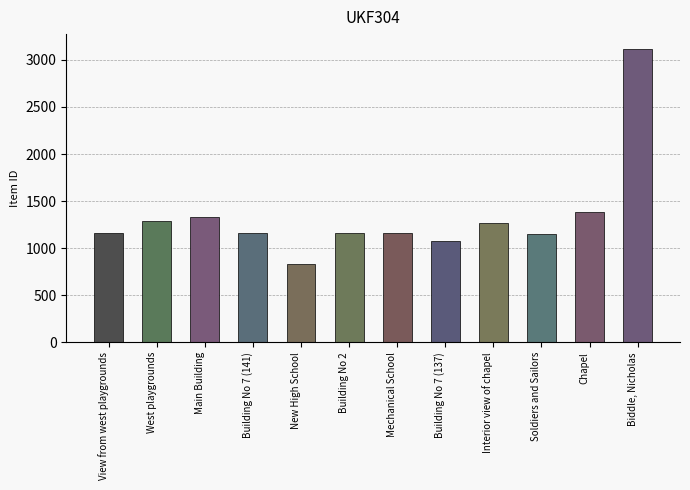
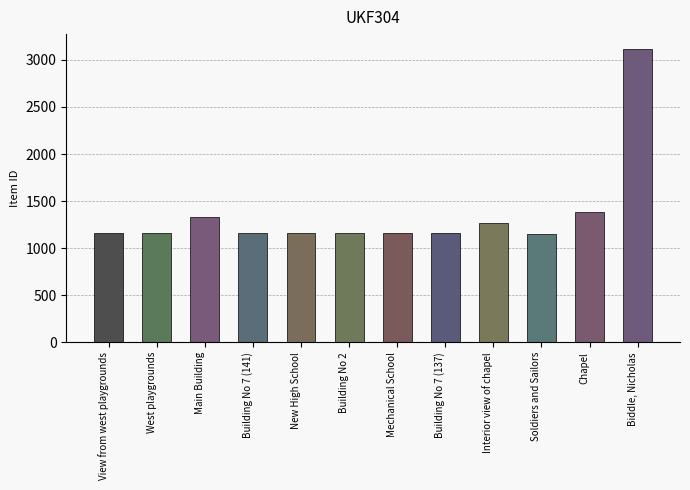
  {
    "View from west playgrounds": 1200,
-   "West playgrounds": 1300,
+   "West playgrounds": 1200,
    "Main Building": 1300,
    "Building No 7 (141)": 1200,
-   "New High School": 800,
+   "New High School": 1200,
    "Building No 2": 1200,
    "Mechanical School": 1200,
-   "Building No 7 (137)": 1100,
+   "Building No 7 (137)": 1200,
    "Interior view of chapel": 1300,
    "Soldiers and Sailors": 1200,
    "Chapel": 1400,
    "Biddle, Nicholas": 3100
  }
